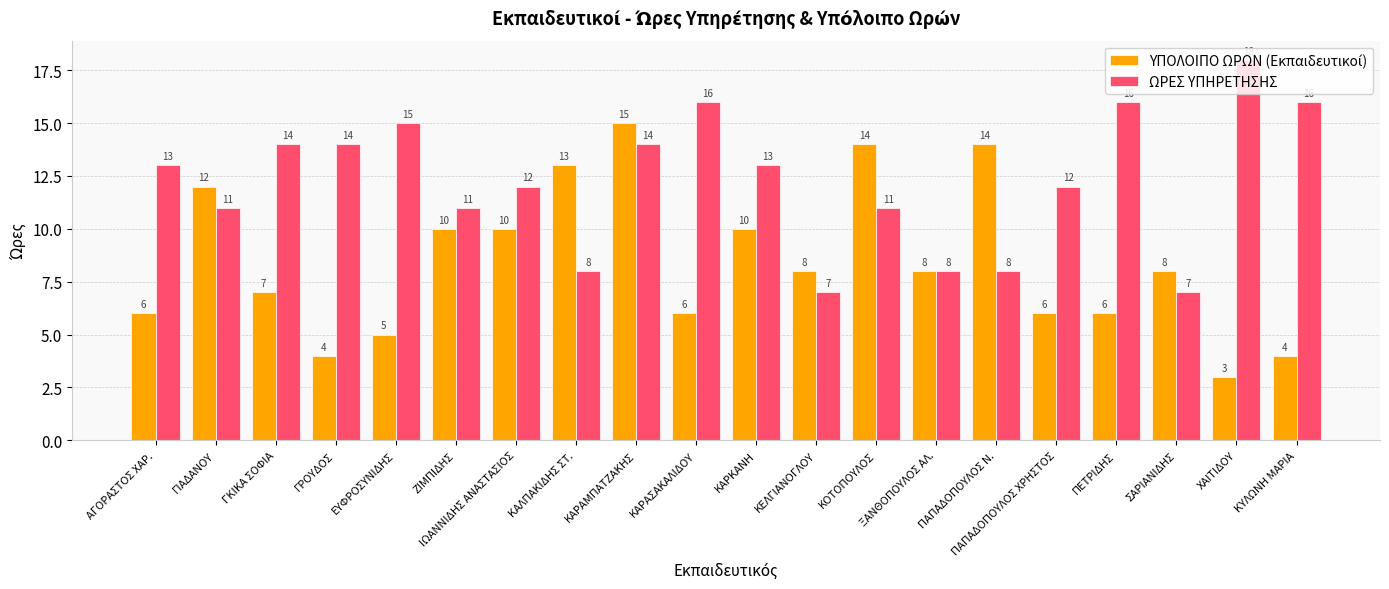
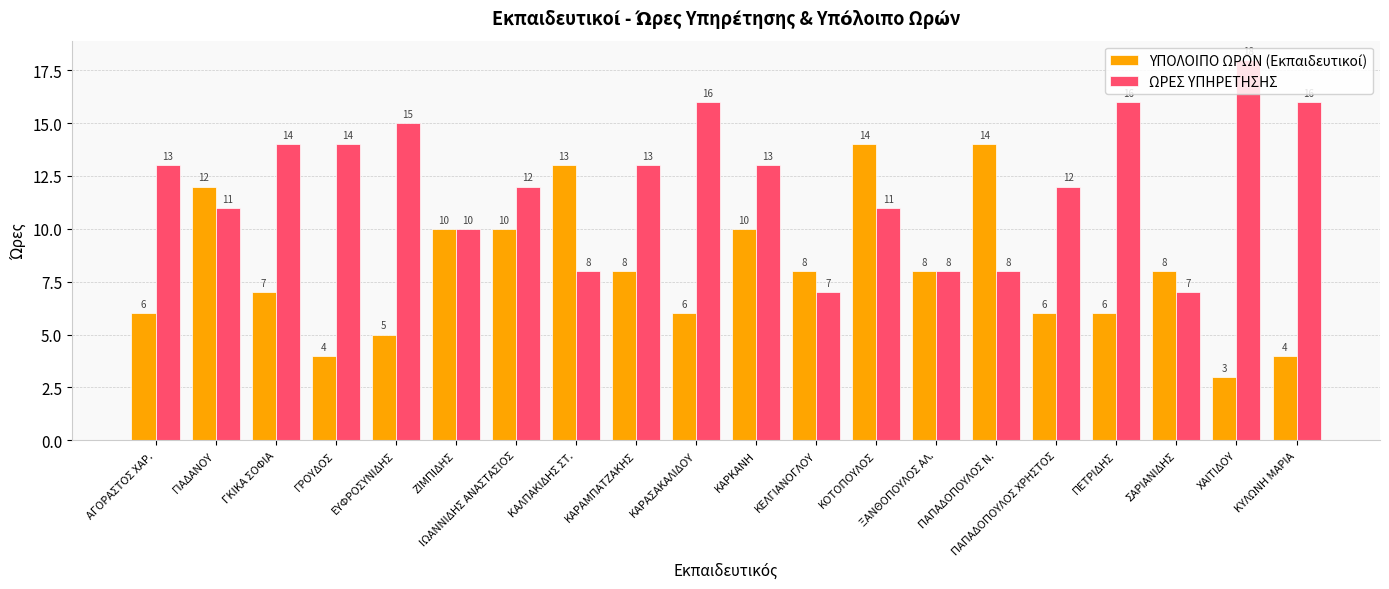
  {
    "ΥΠΟΛΟΙΠΟ ΩΡΩΝ (Εκπαιδευτικοί)": {
      "ΑΓΟΡΑΣΤΟΣ ΧΑΡ.": 6,
      "ΓΙΑΔΑΝΟΥ": 12,
      "ΓΚΙΚΑ ΣΟΦΙΑ": 7,
      "ΓΡΟΥΔΟΣ": 4,
      "ΕΥΦΡΟΣΥΝΙΔΗΣ": 5,
      "ΖΙΜΠΙΔΗΣ": 10,
      "ΙΩΑΝΝΙΔΗΣ ΑΝΑΣΤΑΣΙΟΣ": 10,
      "ΚΑΛΠΑΚΙΔΗΣ ΣΤ.": 13,
-     "ΚΑΡΑΜΠΑΤΖΑΚΗΣ": 15,
+     "ΚΑΡΑΜΠΑΤΖΑΚΗΣ": 8,
      "ΚΑΡΑΣΑΚΑΛΙΔΟΥ": 6,
      "ΚΑΡΚΑΝΗ": 10,
      "ΚΕΛΓΙΑΝΟΓΛΟΥ": 8,
      "ΚΟΤΟΠΟΥΛΟΣ": 14,
      "ΞΑΝΘΟΠΟΥΛΟΣ ΑΛ.": 8,
      "ΠΑΠΑΔΟΠΟΥΛΟΣ Ν.": 14,
      "ΠΑΠΑΔΟΠΟΥΛΟΣ ΧΡΗΣΤΟΣ": 6,
      "ΠΕΤΡΙΔΗΣ": 6,
      "ΣΑΡΙΑΝΙΔΗΣ": 8,
      "ΧΑΙΤΙΔΟΥ": 3,
      "ΚΥΛΩΝΗ ΜΑΡΙΑ": 4
    },
    "ΩΡΕΣ ΥΠΗΡΕΤΗΣΗΣ": {
      "ΑΓΟΡΑΣΤΟΣ ΧΑΡ.": 13,
      "ΓΙΑΔΑΝΟΥ": 11,
      "ΓΚΙΚΑ ΣΟΦΙΑ": 14,
      "ΓΡΟΥΔΟΣ": 14,
      "ΕΥΦΡΟΣΥΝΙΔΗΣ": 15,
-     "ΖΙΜΠΙΔΗΣ": 11,
+     "ΖΙΜΠΙΔΗΣ": 10,
      "ΙΩΑΝΝΙΔΗΣ ΑΝΑΣΤΑΣΙΟΣ": 12,
      "ΚΑΛΠΑΚΙΔΗΣ ΣΤ.": 8,
-     "ΚΑΡΑΜΠΑΤΖΑΚΗΣ": 14,
+     "ΚΑΡΑΜΠΑΤΖΑΚΗΣ": 13,
      "ΚΑΡΑΣΑΚΑΛΙΔΟΥ": 16,
      "ΚΑΡΚΑΝΗ": 13,
      "ΚΕΛΓΙΑΝΟΓΛΟΥ": 7,
      "ΚΟΤΟΠΟΥΛΟΣ": 11,
      "ΞΑΝΘΟΠΟΥΛΟΣ ΑΛ.": 8,
      "ΠΑΠΑΔΟΠΟΥΛΟΣ Ν.": 8,
      "ΠΑΠΑΔΟΠΟΥΛΟΣ ΧΡΗΣΤΟΣ": 12,
      "ΣΑΡΙΑΝΙΔΗΣ": 7
    }
  }
